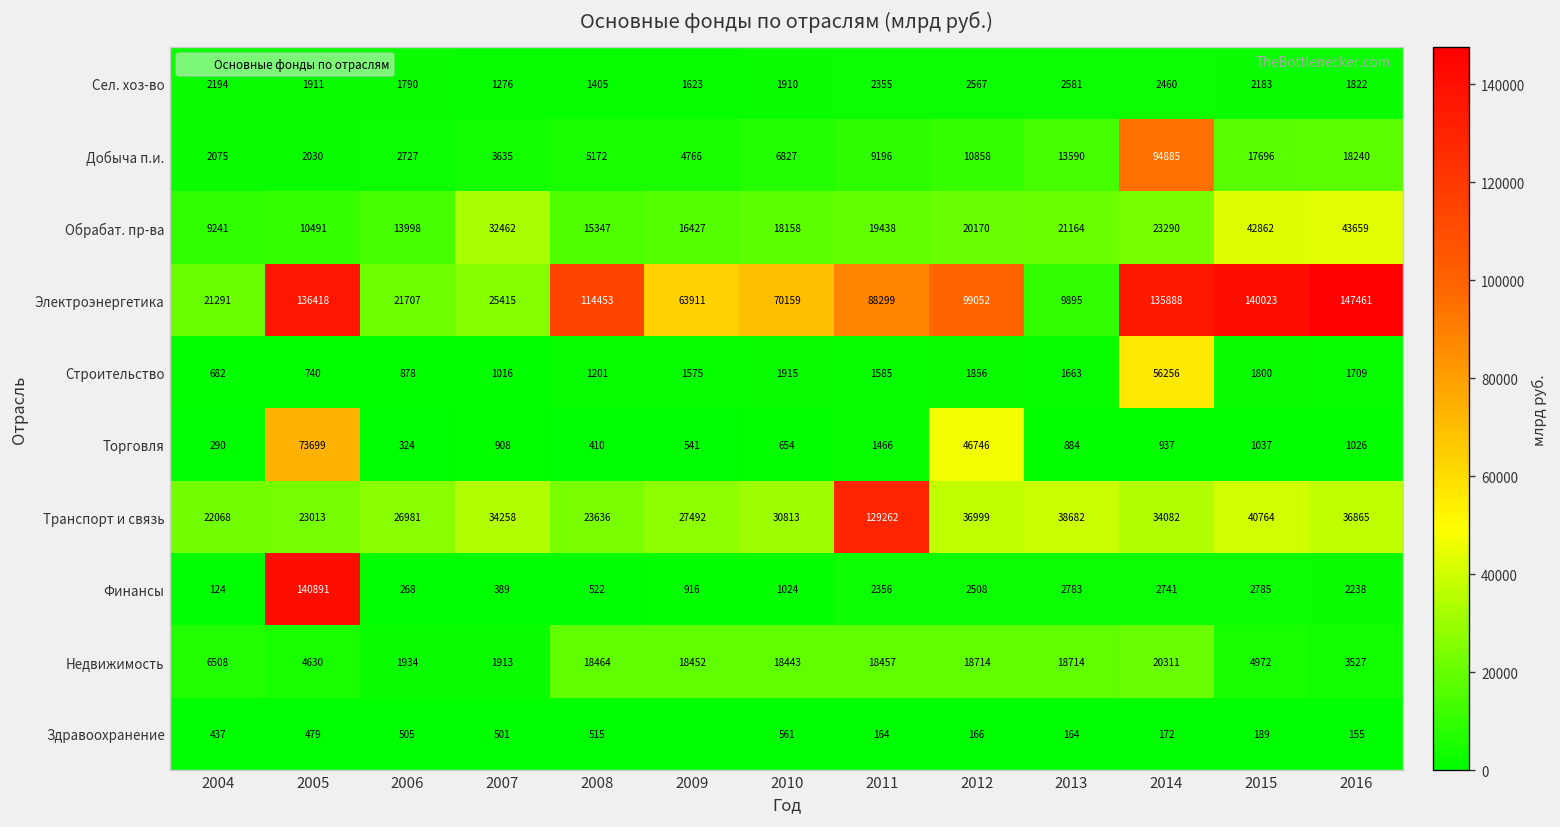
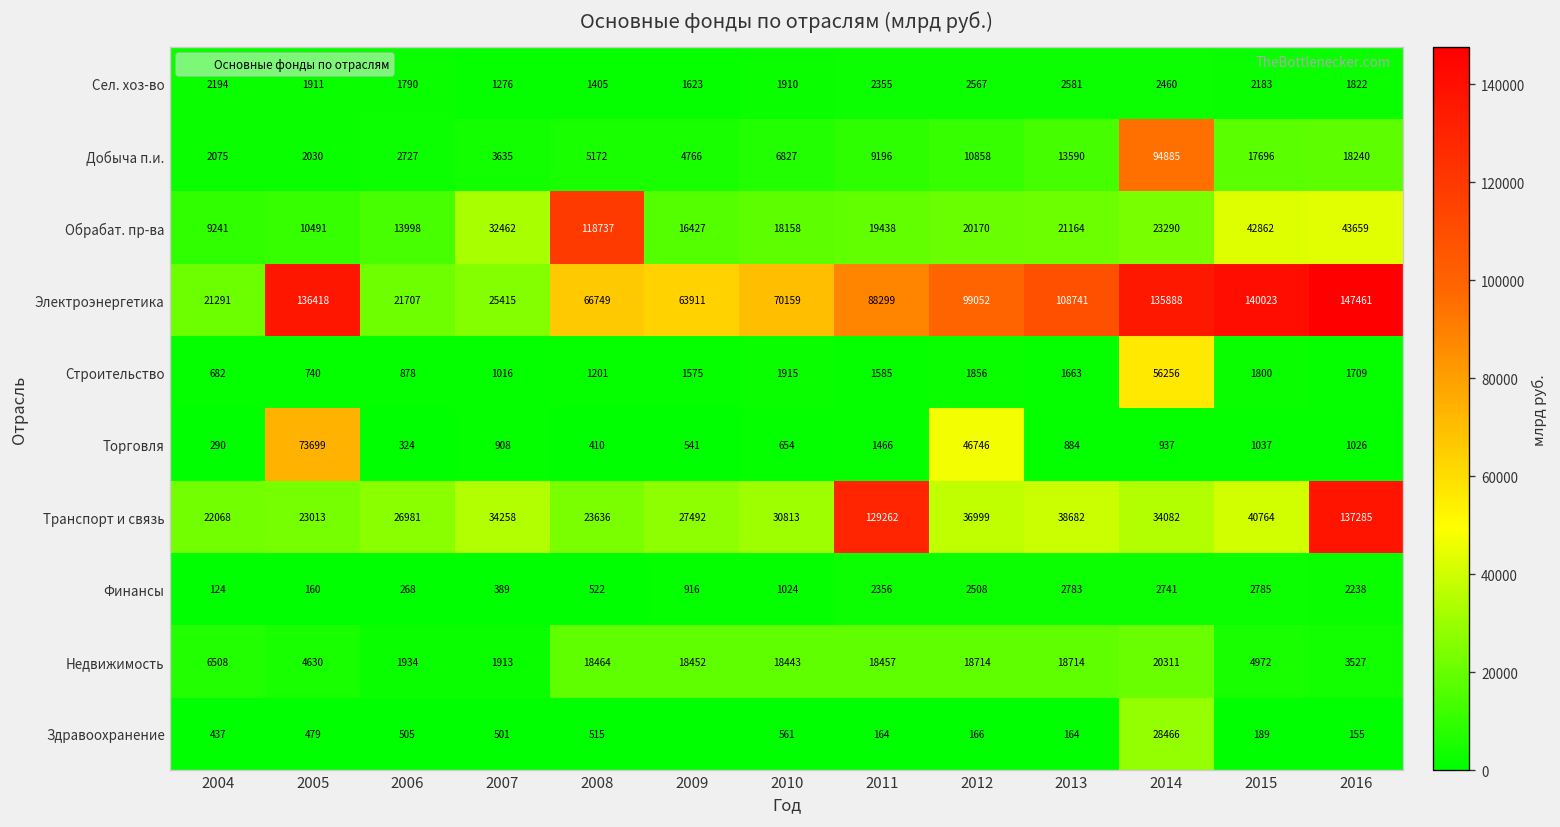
  {
    "Сел. хоз-во": {
      "2004": 2194,
      "2005": 1911,
      "2006": 1790,
      "2007": 1276,
      "2008": 1405,
      "2009": 1623,
      "2010": 1910,
      "2011": 2355,
      "2012": 2567,
      "2013": 2581,
      "2014": 2460,
      "2015": 2183
    },
    "Добыча п.и.": {
      "2004": 2075,
      "2005": 2030,
      "2006": 2727,
      "2007": 3635,
      "2008": 5172,
      "2009": 4766,
      "2010": 6827,
      "2011": 9196,
      "2012": 10858,
      "2013": 13590,
      "2014": 94885,
      "2015": 17696,
      "2016": 18240
    },
    "Обрабат. пр-ва": {
      "2004": 9241,
      "2005": 10491,
      "2006": 13998,
      "2007": 32462,
-     "2008": 15347,
+     "2008": 118737,
      "2009": 16427,
      "2010": 18158,
      "2011": 19438,
      "2012": 20170,
      "2013": 21164,
      "2014": 23290,
      "2015": 42862,
      "2016": 43659
    },
    "Электроэнергетика": {
      "2004": 21291,
      "2005": 136418,
      "2006": 21707,
      "2007": 25415,
-     "2008": 114453,
+     "2008": 66749,
      "2009": 63911,
      "2010": 70159,
      "2011": 88299,
      "2012": 99052,
-     "2013": 9895,
+     "2013": 108741,
      "2014": 135888,
      "2015": 140023,
      "2016": 147461
    },
    "Строительство": {
      "2004": 682,
      "2005": 740,
      "2006": 878,
      "2007": 1016,
      "2008": 1201,
      "2009": 1575,
      "2010": 1915,
      "2011": 1585,
      "2012": 1856,
      "2013": 1663,
      "2014": 56256,
      "2015": 1800,
      "2016": 1709
    },
    "Торговля": {
      "2004": 290,
      "2005": 73699,
      "2006": 324,
      "2007": 908,
      "2008": 410,
      "2009": 541,
      "2010": 654,
      "2011": 1466,
      "2012": 46746,
      "2013": 884,
      "2014": 937,
      "2015": 1037,
      "2016": 1026
    },
    "Транспорт и связь": {
      "2004": 22068,
      "2005": 23013,
      "2006": 26981,
      "2007": 34258,
      "2008": 23636,
      "2009": 27492,
      "2010": 30813,
      "2011": 129262,
      "2012": 36999,
      "2013": 38682,
      "2014": 34082,
      "2015": 40764,
-     "2016": 36865
+     "2016": 137285
    },
    "Финансы": {
      "2004": 124,
-     "2005": 140891,
+     "2005": 160,
      "2006": 268,
      "2007": 389,
      "2008": 522,
      "2009": 916,
      "2010": 1024,
      "2011": 2356,
      "2012": 2508,
      "2013": 2783,
      "2014": 2741,
      "2015": 2785,
      "2016": 2238
    },
    "Недвижимость": {
      "2004": 6508,
      "2005": 4630,
      "2006": 1934,
      "2007": 1913,
      "2008": 18464,
      "2009": 18452,
      "2010": 18443,
      "2011": 18457,
      "2012": 18714,
      "2013": 18714,
      "2014": 20311,
      "2015": 4972,
      "2016": 3527
    },
    "Здравоохранение": {
      "2004": 437,
      "2005": 479,
      "2006": 505,
      "2007": 501,
      "2008": 515,
      "2010": 561,
      "2011": 164,
      "2012": 166,
      "2013": 164,
-     "2014": 172,
+     "2014": 28466,
      "2015": 189,
      "2016": 155
    }
  }
